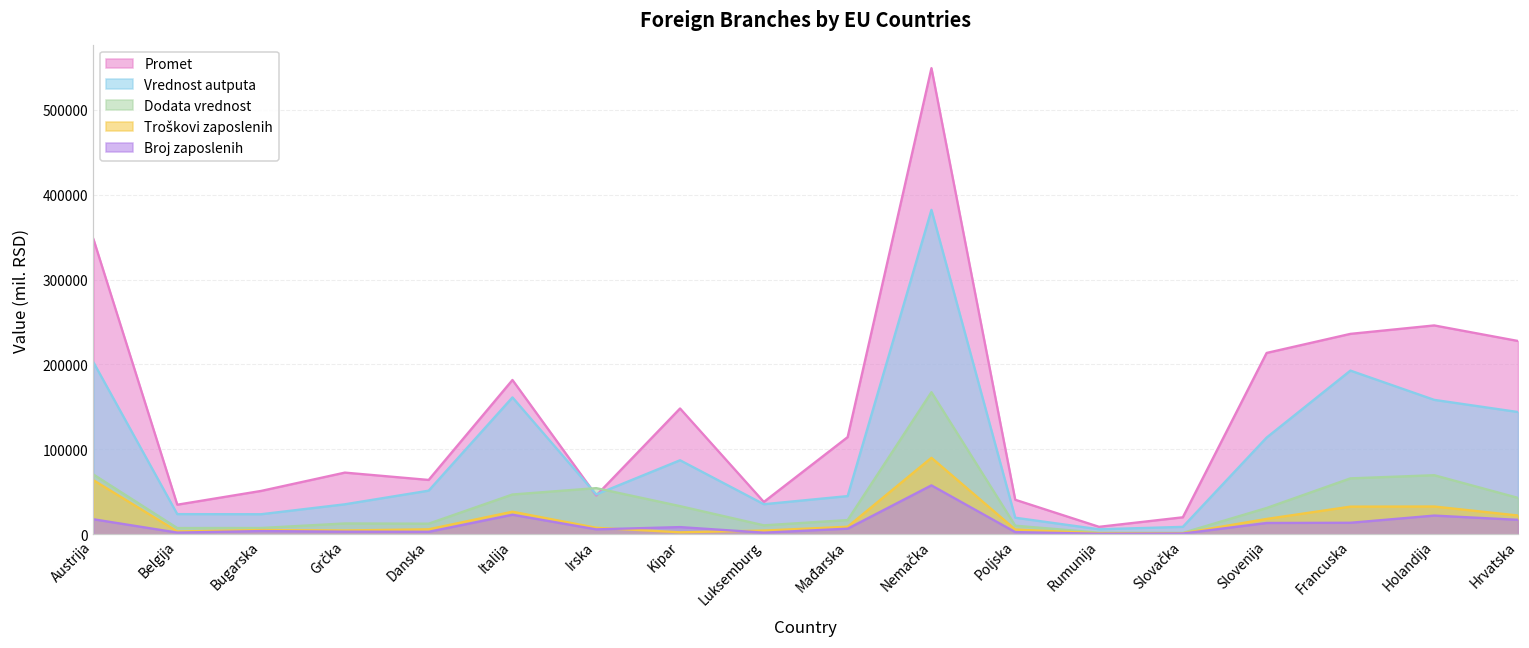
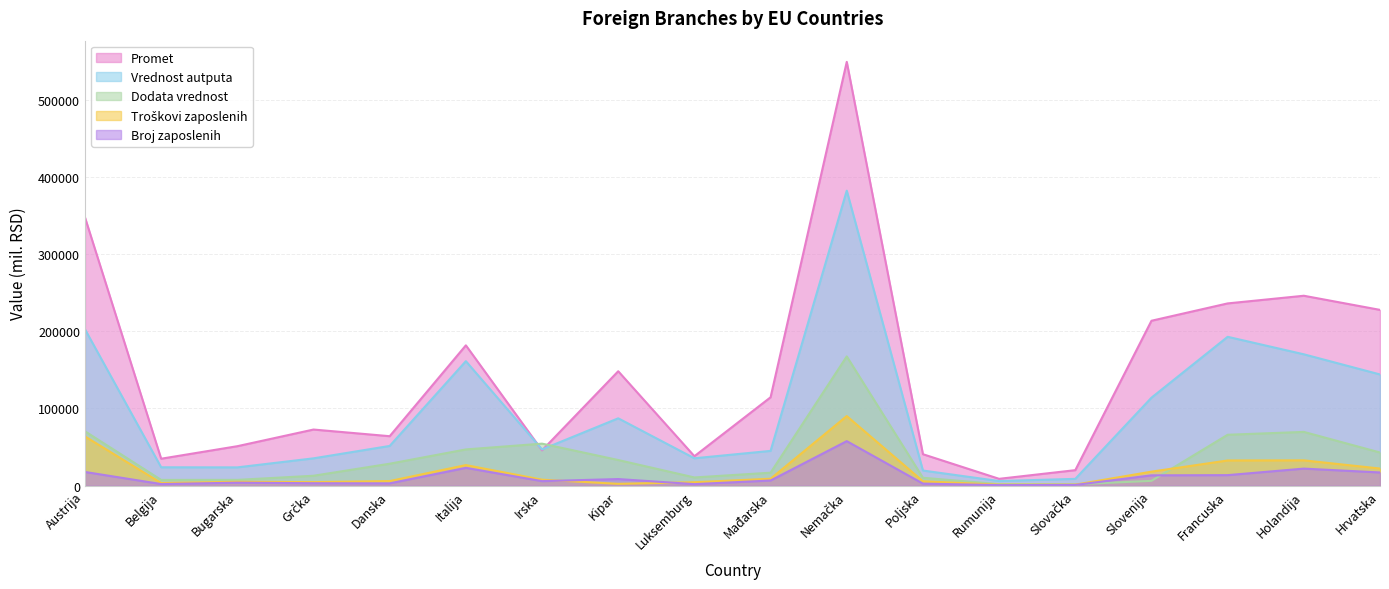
  {
    "Vrednost autputa": {
      "Austrija": 200000,
      "Belgija": 20000,
      "Bugarska": 20000,
      "Grčka": 40000,
      "Danska": 50000,
      "Italija": 160000,
      "Kipar": 90000,
      "Mađarska": 50000,
      "Nemačka": 380000,
      "Poljska": 20000,
      "Slovačka": 10000,
      "Slovenija": 110000,
      "Francuska": 190000,
-     "Holandija": 160000,
+     "Holandija": 170000,
      "Hrvatska": 140000
    },
    "Dodata vrednost": {
      "Austrija": 70000,
      "Belgija": 10000,
      "Grčka": 10000,
-     "Danska": 10000,
+     "Danska": 30000,
      "Italija": 50000,
      "Irska": 50000,
      "Kipar": 30000,
      "Luksemburg": 10000,
      "Mađarska": 20000,
      "Nemačka": 170000,
      "Poljska": 10000,
-     "Slovenija": 30000,
+     "Slovenija": 10000,
      "Francuska": 70000,
      "Holandija": 70000,
      "Hrvatska": 40000
    },
    "Troškovi zaposlenih": {
      "Austrija": 60000,
      "Italija": 30000,
      "Kipar": 0,
      "Nemačka": 90000,
      "Slovenija": 20000,
      "Francuska": 30000,
      "Holandija": 30000,
      "Hrvatska": 20000
    }
  }
